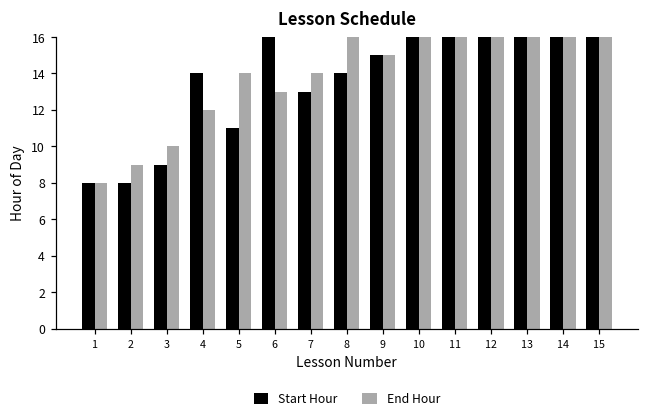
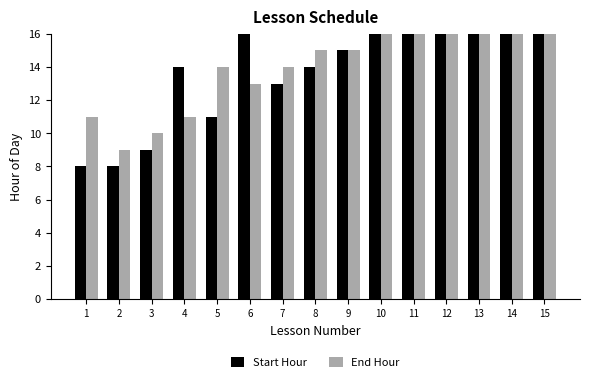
  {
    "Start Hour": {
      "1": 8,
      "2": 8,
      "3": 9,
      "4": 14,
      "5": 11,
      "6": 16,
      "7": 13,
      "8": 14,
      "9": 15,
      "10": 16,
      "11": 16
    },
    "End Hour": {
-     "1": 8,
+     "1": 11,
      "2": 9,
      "3": 10,
-     "4": 12,
+     "4": 11,
      "5": 14,
      "6": 13,
      "7": 14,
-     "8": 16,
+     "8": 15,
      "9": 15,
      "10": 16,
      "11": 16
    }
  }
